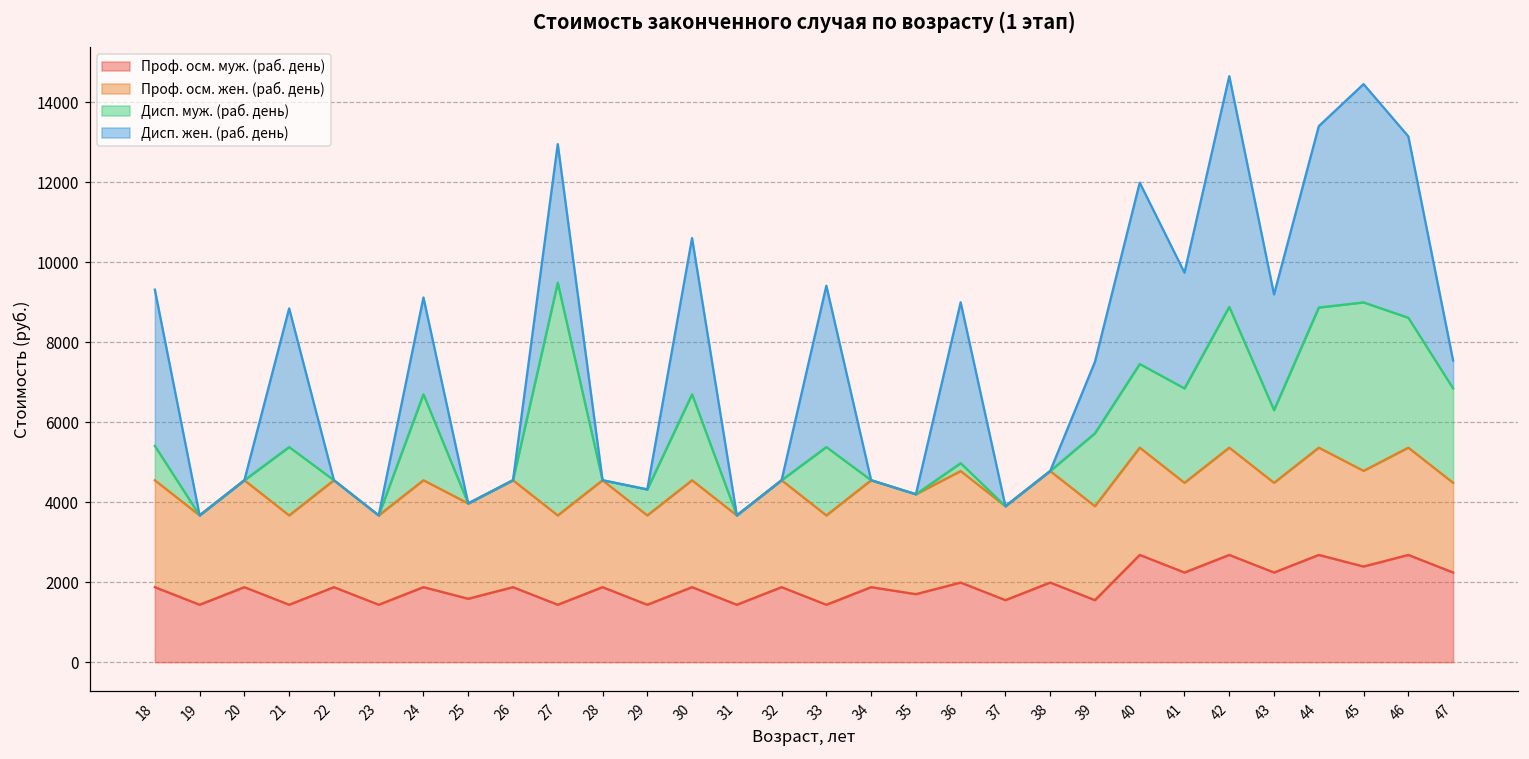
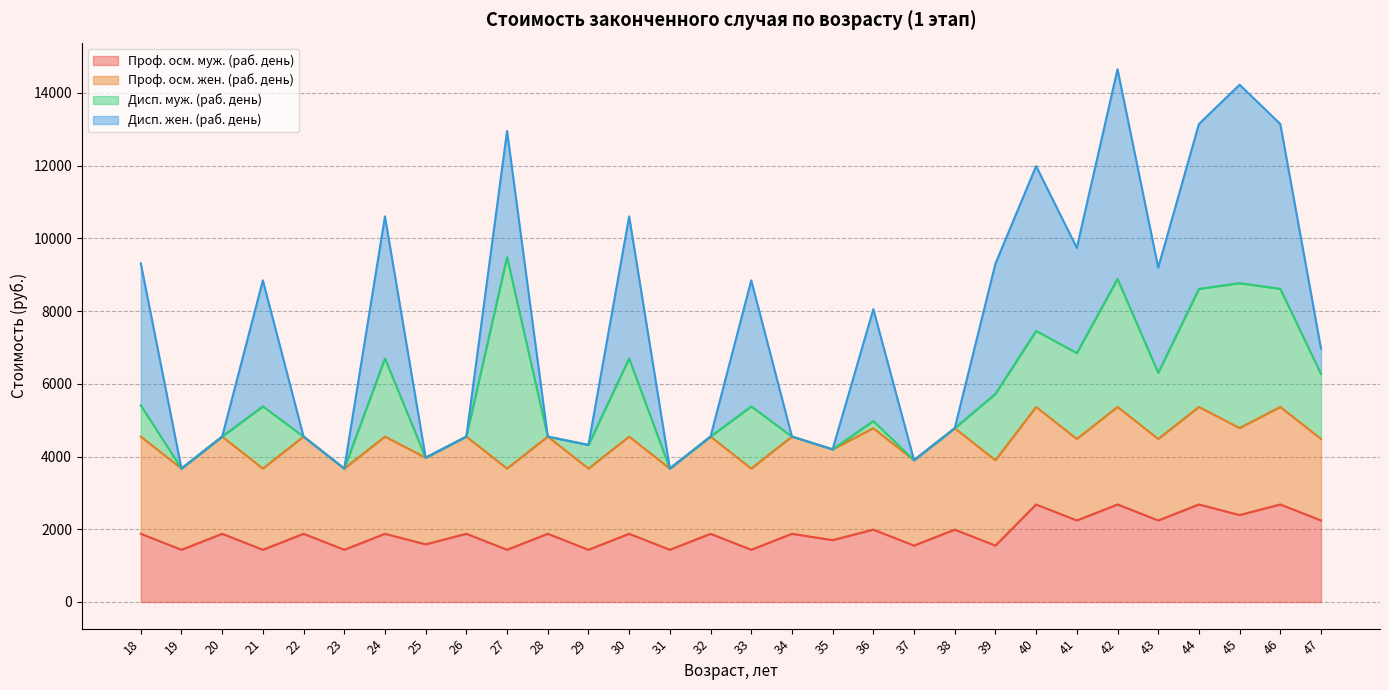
  {
    "Дисп. муж. (раб. день)": {
      "18": 900,
      "21": 1700,
      "24": 2100,
      "27": 5800,
      "30": 2100,
      "33": 1700,
      "36": 200,
      "39": 1800,
      "40": 2100,
      "41": 2400,
      "42": 3500,
      "43": 1800,
-     "44": 3500,
-     "45": 4200,
+     "44": 3200,
+     "45": 4000,
      "46": 3200,
-     "47": 2400
+     "47": 1800
    },
    "Дисп. жен. (раб. день)": {
      "18": 3900,
      "21": 3500,
-     "24": 2400,
+     "24": 3900,
      "27": 3500,
      "30": 3900,
-     "33": 4000,
-     "36": 4000,
-     "39": 1800,
+     "33": 3500,
+     "36": 3100,
+     "39": 3600,
      "40": 4500,
      "41": 2900,
      "42": 5800,
      "43": 2900,
      "44": 4500,
      "45": 5500,
      "46": 4500,
      "47": 700
    }
  }
